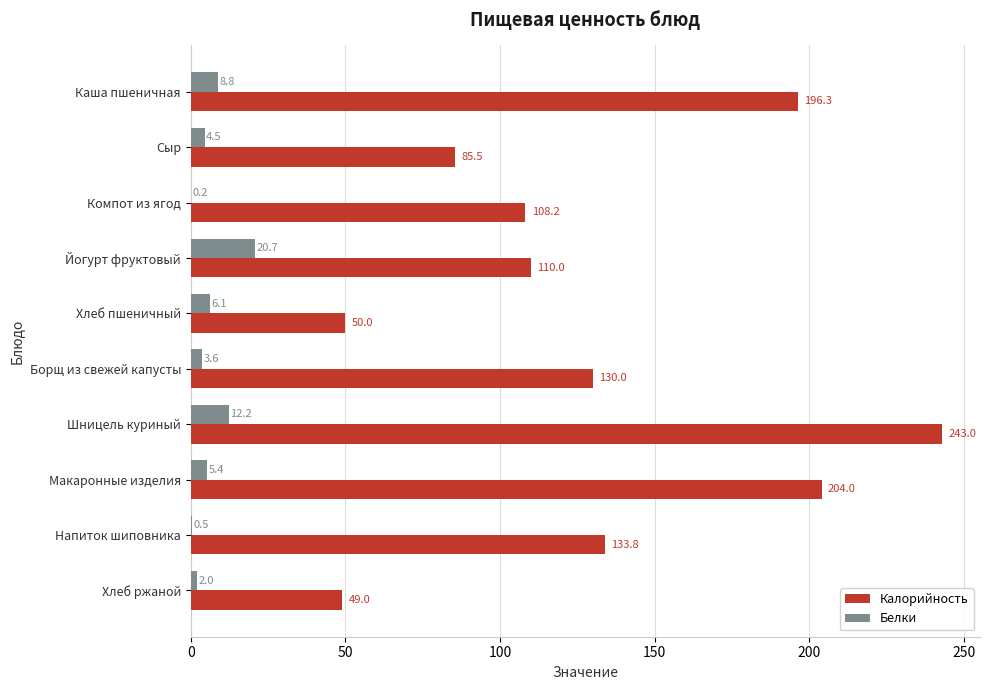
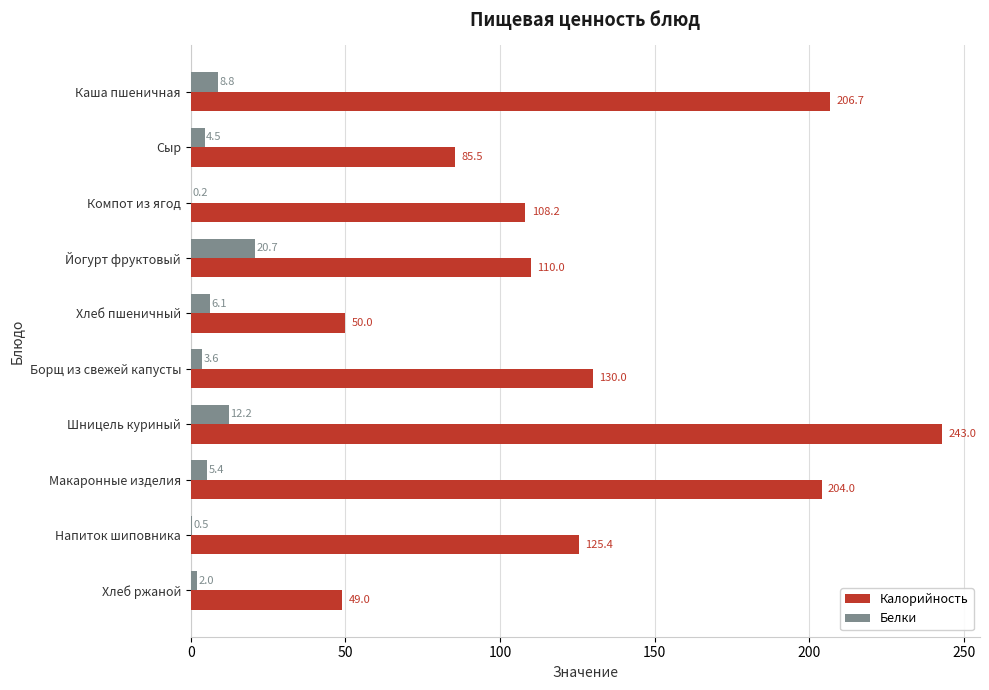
  {
    "Калорийность": {
-     "Каша пшеничная": 196.3,
+     "Каша пшеничная": 206.7,
      "Сыр": 85.5,
      "Компот из ягод": 108.2,
      "Йогурт фруктовый": 110.0,
      "Хлеб пшеничный": 50.0,
      "Борщ из свежей капусты": 130.0,
      "Шницель куриный": 243.0,
      "Макаронные изделия": 204.0,
-     "Напиток шиповника": 133.8,
+     "Напиток шиповника": 125.4,
      "Хлеб ржаной": 49.0
    },
    "Белки": {
      "Каша пшеничная": 8.8,
      "Сыр": 4.5,
      "Компот из ягод": 0.2,
      "Йогурт фруктовый": 20.7,
      "Хлеб пшеничный": 6.1,
      "Борщ из свежей капусты": 3.6,
      "Шницель куриный": 12.2,
      "Макаронные изделия": 5.4,
      "Напиток шиповника": 0.5,
      "Хлеб ржаной": 2.0
    }
  }
